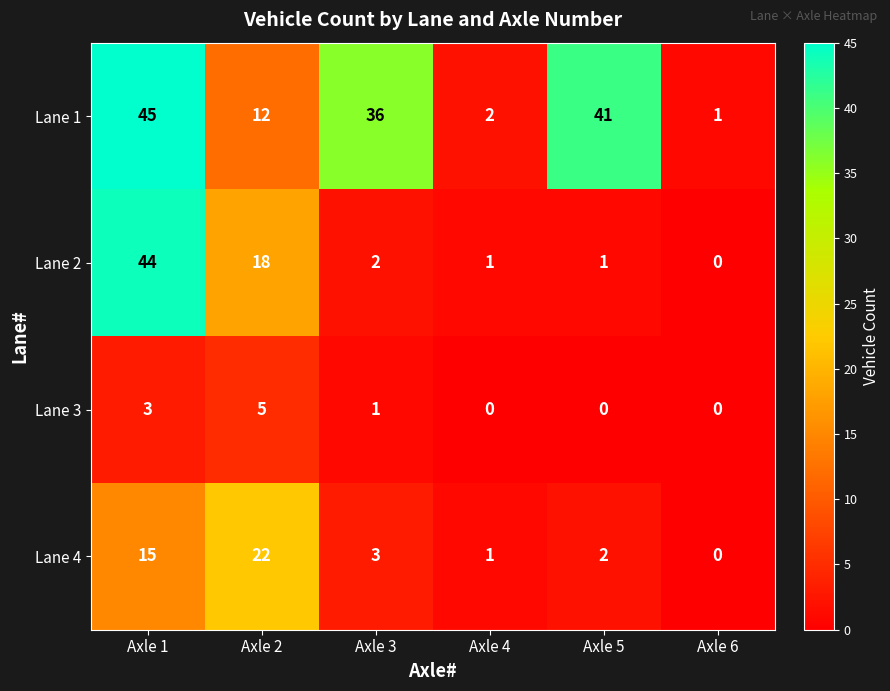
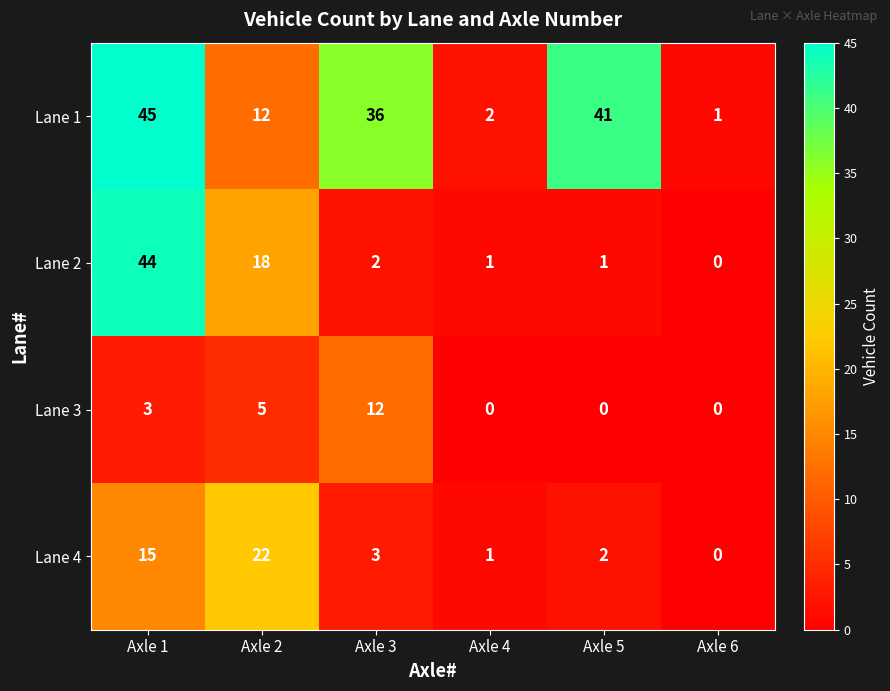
  {
    "Lane 1": {
      "Axle 1": 45,
      "Axle 2": 12,
      "Axle 3": 36,
      "Axle 4": 2,
      "Axle 5": 41,
      "Axle 6": 1
    },
    "Lane 2": {
      "Axle 1": 44,
      "Axle 2": 18,
      "Axle 3": 2,
      "Axle 4": 1,
      "Axle 5": 1,
      "Axle 6": 0
    },
    "Lane 3": {
      "Axle 1": 3,
      "Axle 2": 5,
-     "Axle 3": 1,
+     "Axle 3": 12,
      "Axle 4": 0,
      "Axle 5": 0,
      "Axle 6": 0
    },
    "Lane 4": {
      "Axle 1": 15,
      "Axle 2": 22,
      "Axle 3": 3,
      "Axle 4": 1,
      "Axle 5": 2,
      "Axle 6": 0
    }
  }
